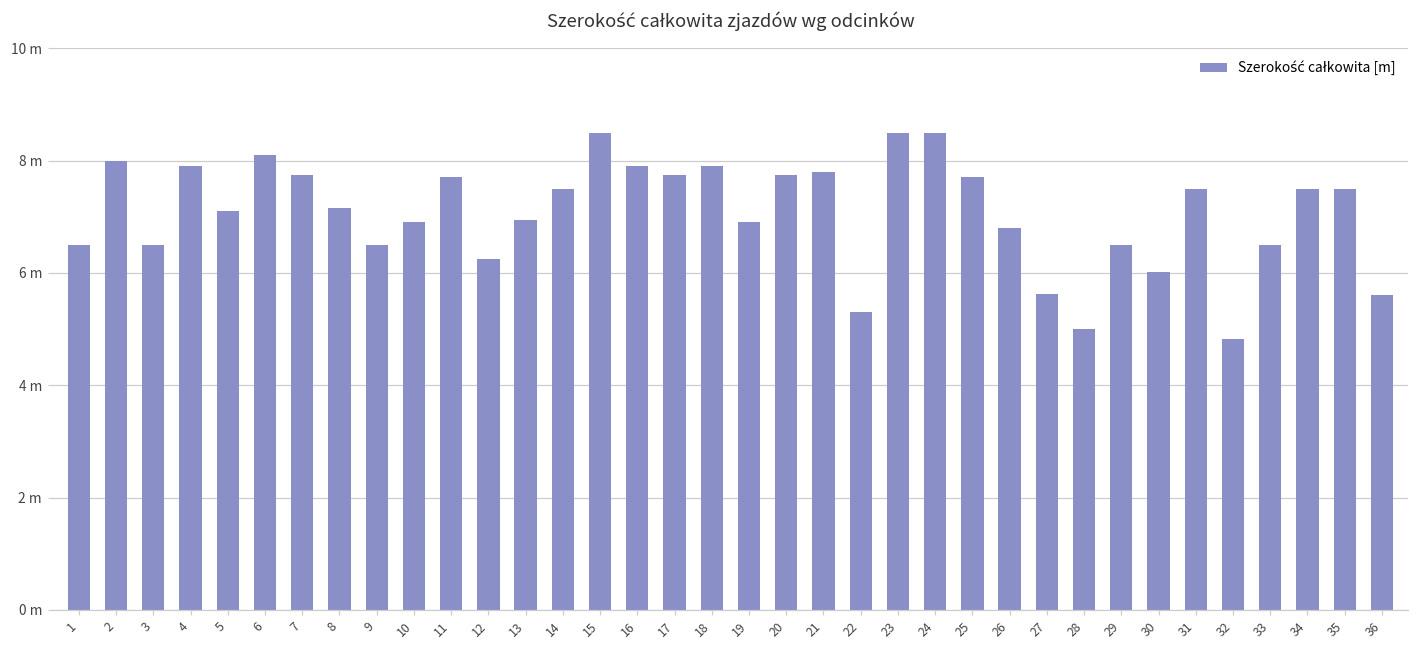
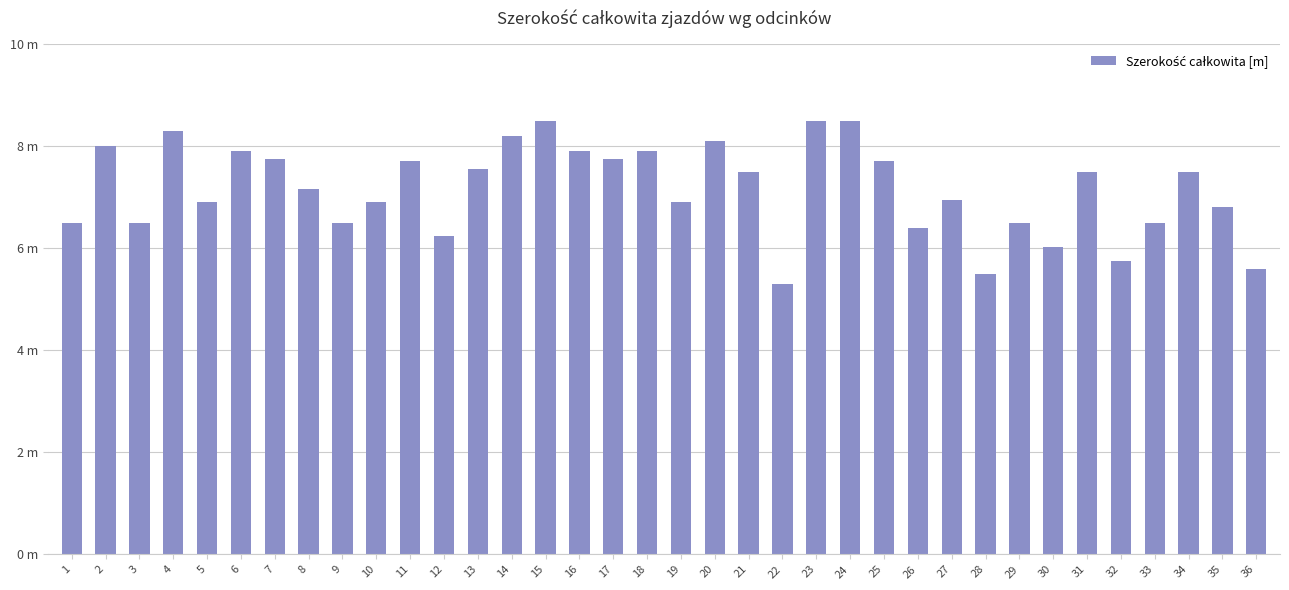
  {
    "1": "6.5 m",
    "2": "8.0 m",
    "3": "6.5 m",
-   "4": "7.9 m",
-   "5": "7.1 m",
-   "6": "8.1 m",
+   "4": "8.3 m",
+   "5": "6.9 m",
+   "6": "7.9 m",
    "7": "7.8 m",
    "8": "7.2 m",
    "9": "6.5 m",
    "10": "6.9 m",
    "11": "7.7 m",
    "12": "6.2 m",
-   "13": "7.0 m",
-   "14": "7.5 m",
+   "13": "7.6 m",
+   "14": "8.2 m",
    "15": "8.5 m",
    "16": "7.9 m",
    "17": "7.8 m",
    "18": "7.9 m",
    "19": "6.9 m",
-   "20": "7.8 m",
-   "21": "7.8 m",
+   "20": "8.1 m",
+   "21": "7.5 m",
    "22": "5.3 m",
    "23": "8.5 m",
    "24": "8.5 m",
    "25": "7.7 m",
-   "26": "6.8 m",
-   "27": "5.6 m",
-   "28": "5.0 m",
+   "26": "6.4 m",
+   "27": "7.0 m",
+   "28": "5.5 m",
    "29": "6.5 m",
    "30": "6.0 m",
    "31": "7.5 m",
-   "32": "4.8 m",
+   "32": "5.8 m",
    "33": "6.5 m",
    "34": "7.5 m",
-   "35": "7.5 m",
+   "35": "6.8 m",
    "36": "5.6 m"
  }
